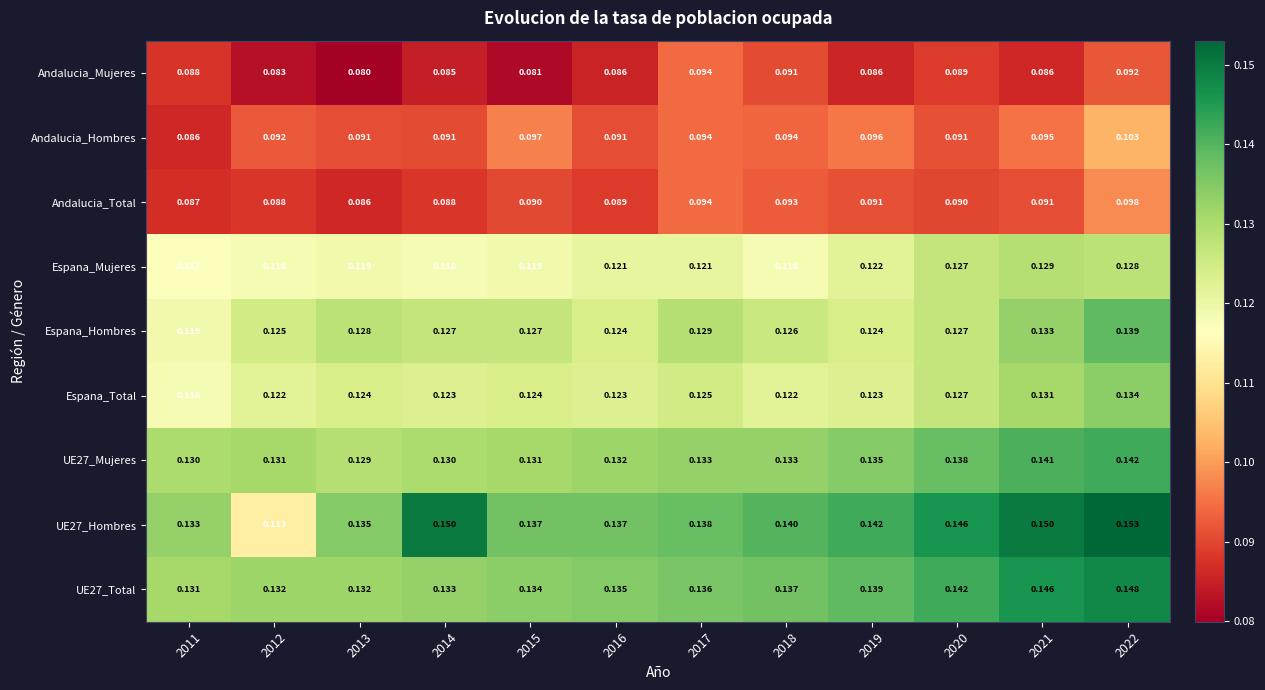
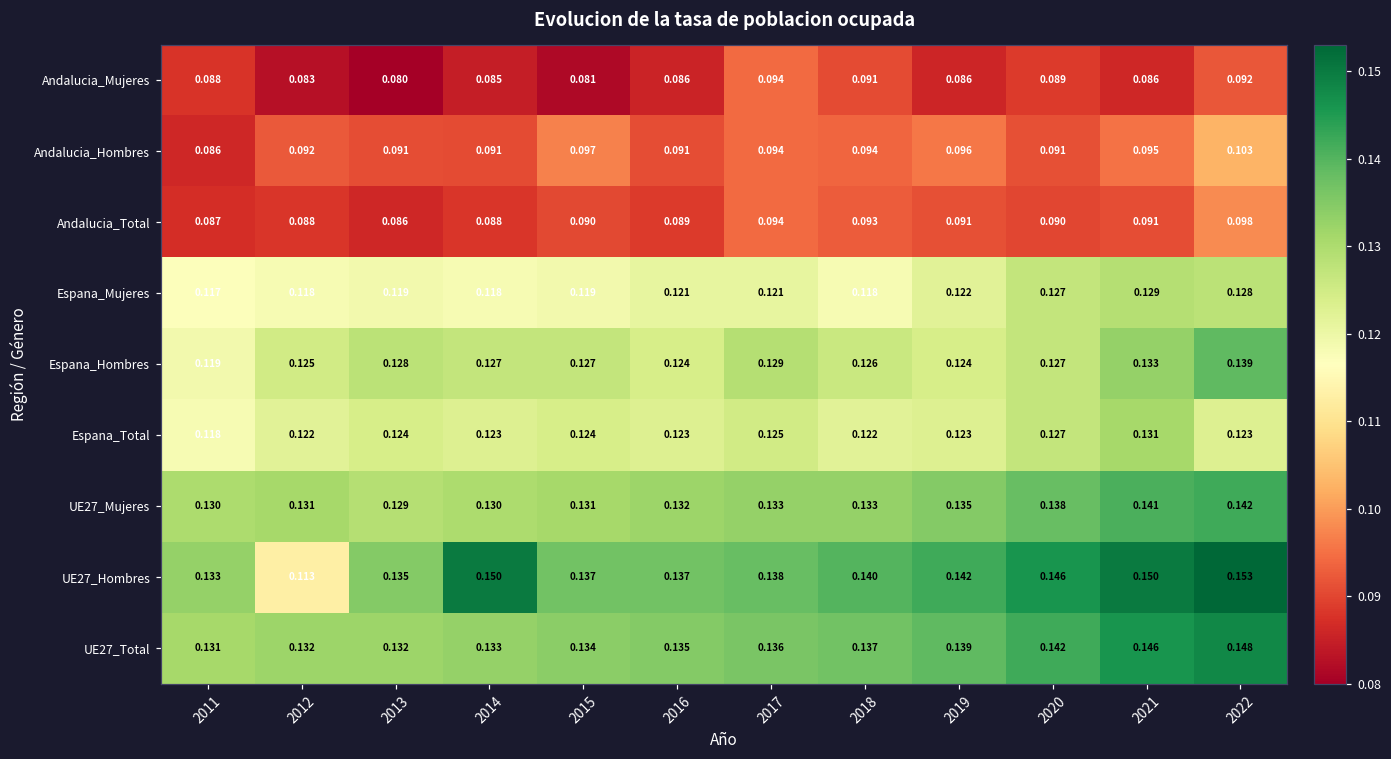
  {
    "Andalucia_Mujeres": {
      "2011": 0.088,
      "2012": 0.083,
      "2013": 0.080,
      "2014": 0.085,
      "2015": 0.081,
      "2016": 0.086,
      "2017": 0.094,
      "2018": 0.091,
      "2019": 0.086,
      "2020": 0.089,
      "2021": 0.086,
      "2022": 0.092
    },
    "Andalucia_Hombres": {
      "2011": 0.086,
      "2012": 0.092,
      "2013": 0.091,
      "2014": 0.091,
      "2015": 0.097,
      "2016": 0.091,
      "2017": 0.094,
      "2018": 0.094,
      "2019": 0.096,
      "2020": 0.091,
      "2021": 0.095,
      "2022": 0.103
    },
    "Andalucia_Total": {
      "2011": 0.087,
      "2012": 0.088,
      "2013": 0.086,
      "2014": 0.088,
      "2015": 0.090,
      "2016": 0.089,
      "2017": 0.094,
      "2018": 0.093,
      "2019": 0.091,
      "2020": 0.090,
      "2021": 0.091,
      "2022": 0.098
    },
    "Espana_Mujeres": {
      "2011": 0.117,
      "2012": 0.118,
      "2013": 0.119,
      "2014": 0.118,
      "2015": 0.119,
      "2016": 0.121,
      "2017": 0.121,
      "2018": 0.118,
      "2019": 0.122,
      "2020": 0.127,
      "2021": 0.129,
      "2022": 0.128
    },
    "Espana_Hombres": {
      "2011": 0.119,
      "2012": 0.125,
      "2013": 0.128,
      "2014": 0.127,
      "2015": 0.127,
      "2016": 0.124,
      "2017": 0.129,
      "2018": 0.126,
      "2019": 0.124,
      "2020": 0.127,
      "2021": 0.133,
      "2022": 0.139
    },
    "Espana_Total": {
      "2011": 0.118,
      "2012": 0.122,
      "2013": 0.124,
      "2014": 0.123,
      "2015": 0.124,
      "2016": 0.123,
      "2017": 0.125,
      "2018": 0.122,
      "2019": 0.123,
      "2020": 0.127,
      "2021": 0.131,
-     "2022": 0.134
+     "2022": 0.123
    },
    "UE27_Mujeres": {
      "2011": 0.130,
      "2012": 0.131,
      "2013": 0.129,
      "2014": 0.130,
      "2015": 0.131,
      "2016": 0.132,
      "2017": 0.133,
      "2018": 0.133,
      "2019": 0.135,
      "2020": 0.138,
      "2021": 0.141,
      "2022": 0.142
    },
    "UE27_Hombres": {
      "2011": 0.133,
      "2012": 0.113,
      "2013": 0.135,
      "2014": 0.150,
      "2015": 0.137,
      "2016": 0.137,
      "2017": 0.138,
      "2018": 0.140,
      "2019": 0.142,
      "2020": 0.146,
      "2021": 0.150,
      "2022": 0.153
    },
    "UE27_Total": {
      "2011": 0.131,
      "2012": 0.132,
      "2013": 0.132,
      "2014": 0.133,
      "2015": 0.134,
      "2016": 0.135,
      "2017": 0.136,
      "2018": 0.137,
      "2019": 0.139,
      "2020": 0.142,
      "2021": 0.146,
      "2022": 0.148
    }
  }
